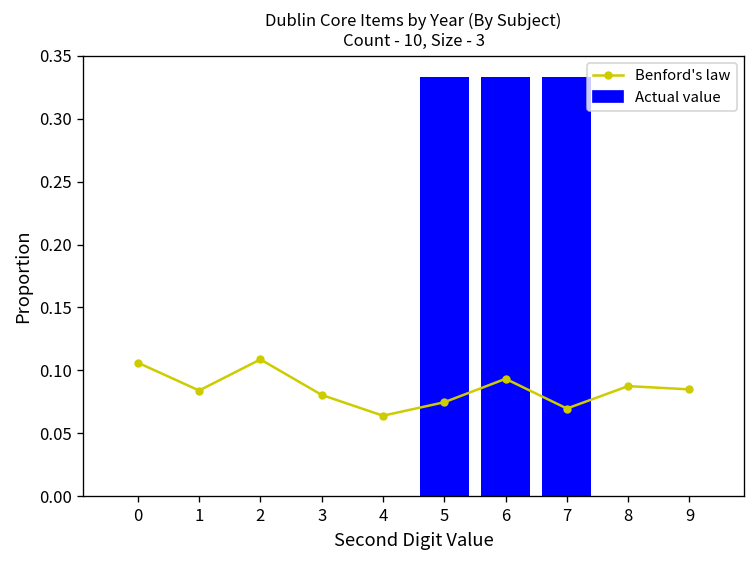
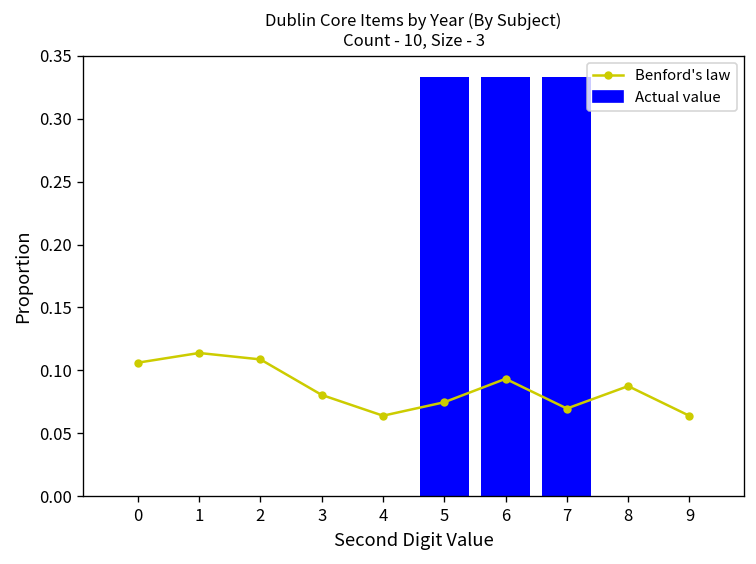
  {
    "Benford's law": {
      "0": 0.106,
-     "1": 0.084,
+     "1": 0.114,
      "2": 0.109,
      "3": 0.081,
      "4": 0.064,
      "5": 0.075,
      "6": 0.093,
      "7": 0.070,
      "8": 0.088,
-     "9": 0.085
+     "9": 0.064
    },
    "Actual value": {
      "0": 0.000,
      "1": 0.000,
      "2": 0.000,
      "3": 0.000,
      "4": 0.000,
      "5": 0.333,
      "6": 0.333,
      "7": 0.333,
      "8": 0.000,
      "9": 0.000
    }
  }
